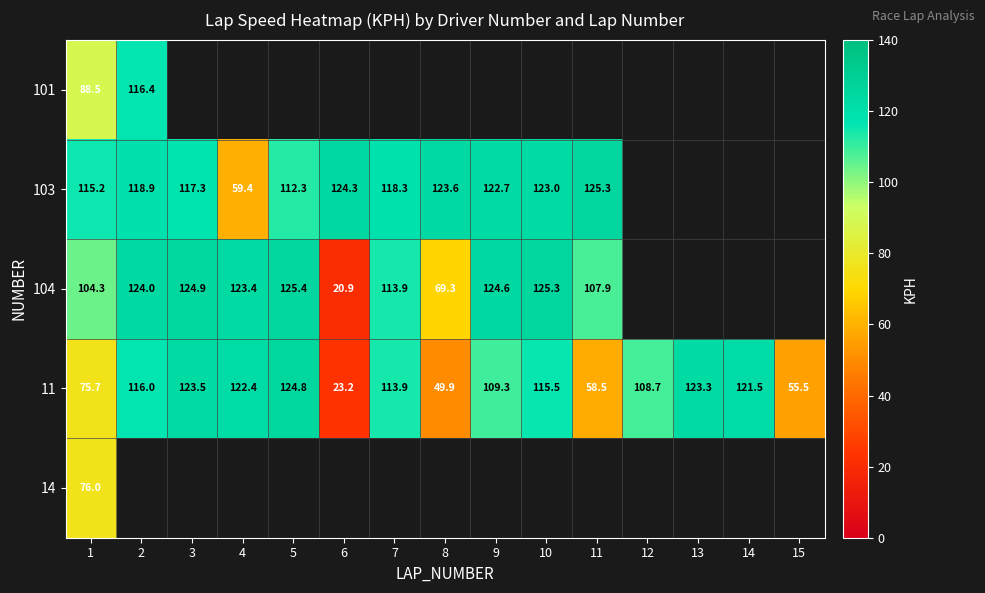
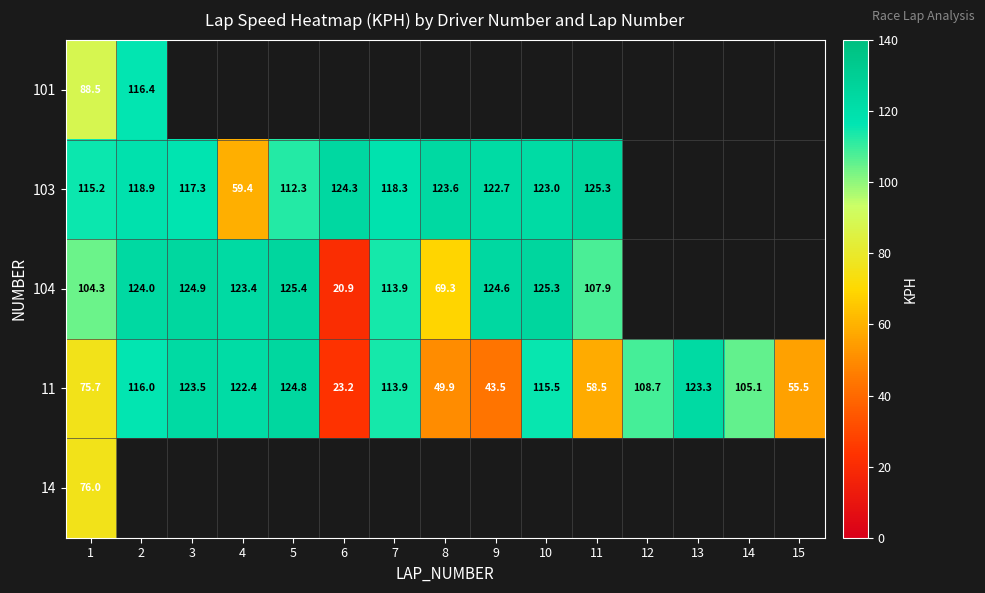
  {
    "101": {
      "1": 88.5,
      "2": 116.4
    },
    "103": {
      "1": 115.2,
      "2": 118.9,
      "3": 117.3,
      "4": 59.4,
      "5": 112.3,
      "6": 124.3,
      "7": 118.3,
      "8": 123.6,
      "9": 122.7,
      "10": 123.0,
      "11": 125.3
    },
    "104": {
      "1": 104.3,
      "2": 124.0,
      "3": 124.9,
      "4": 123.4,
      "5": 125.4,
      "6": 20.9,
      "7": 113.9,
      "8": 69.3,
      "9": 124.6,
      "10": 125.3,
      "11": 107.9
    },
    "11": {
      "1": 75.7,
      "2": 116.0,
      "3": 123.5,
      "4": 122.4,
      "5": 124.8,
      "6": 23.2,
      "7": 113.9,
      "8": 49.9,
-     "9": 109.3,
+     "9": 43.5,
      "10": 115.5,
      "11": 58.5,
      "12": 108.7,
      "13": 123.3,
-     "14": 121.5,
+     "14": 105.1,
      "15": 55.5
    },
    "14": {
      "1": 76.0
    }
  }
